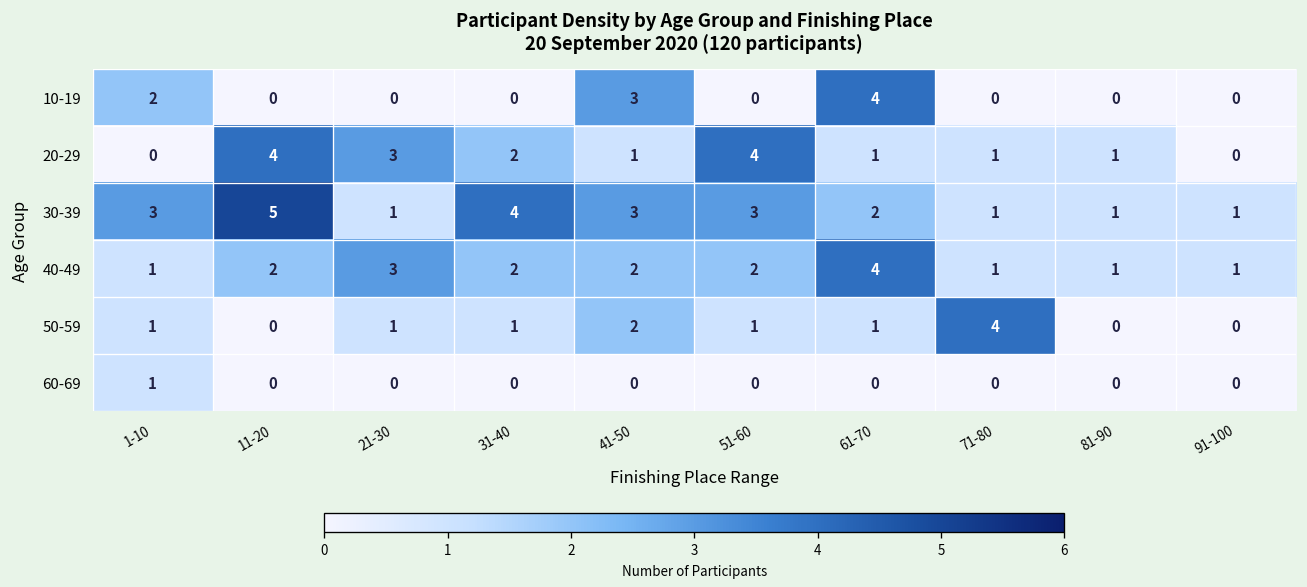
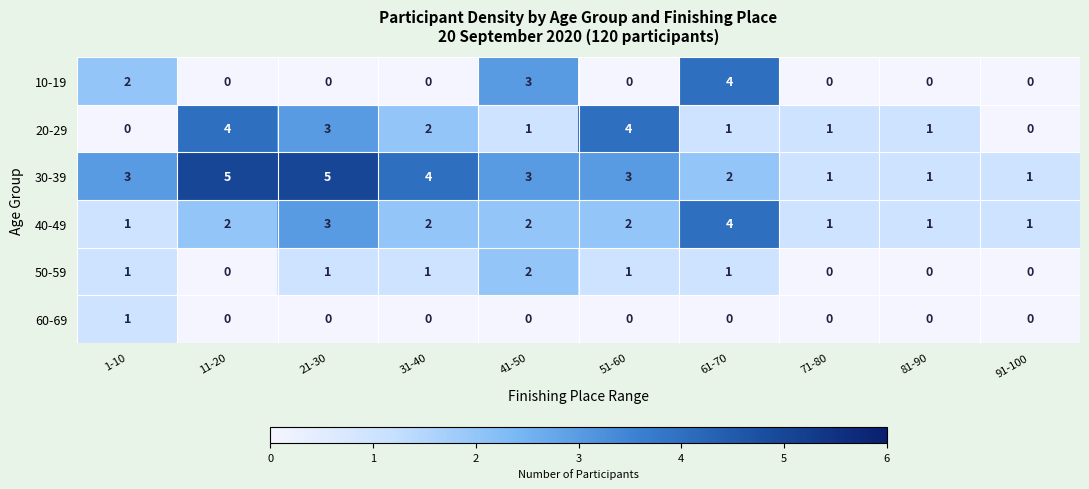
  {
    "10-19": {
      "1-10": 2,
      "11-20": 0,
      "21-30": 0,
      "31-40": 0,
      "41-50": 3,
      "51-60": 0,
      "61-70": 4,
      "71-80": 0,
      "81-90": 0,
      "91-100": 0
    },
    "20-29": {
      "1-10": 0,
      "11-20": 4,
      "21-30": 3,
      "31-40": 2,
      "41-50": 1,
      "51-60": 4,
      "61-70": 1,
      "71-80": 1,
      "81-90": 1,
      "91-100": 0
    },
    "30-39": {
      "1-10": 3,
      "11-20": 5,
-     "21-30": 1,
+     "21-30": 5,
      "31-40": 4,
      "41-50": 3,
      "51-60": 3,
      "61-70": 2,
      "71-80": 1,
      "81-90": 1,
      "91-100": 1
    },
    "40-49": {
      "1-10": 1,
      "11-20": 2,
      "21-30": 3,
      "31-40": 2,
      "41-50": 2,
      "51-60": 2,
      "61-70": 4,
      "71-80": 1,
      "81-90": 1,
      "91-100": 1
    },
    "50-59": {
      "1-10": 1,
      "11-20": 0,
      "21-30": 1,
      "31-40": 1,
      "41-50": 2,
      "51-60": 1,
      "61-70": 1,
-     "71-80": 4,
+     "71-80": 0,
      "81-90": 0,
      "91-100": 0
    },
    "60-69": {
      "1-10": 1,
      "11-20": 0,
      "21-30": 0,
      "31-40": 0,
      "41-50": 0,
      "51-60": 0,
      "61-70": 0,
      "71-80": 0,
      "81-90": 0,
      "91-100": 0
    }
  }
